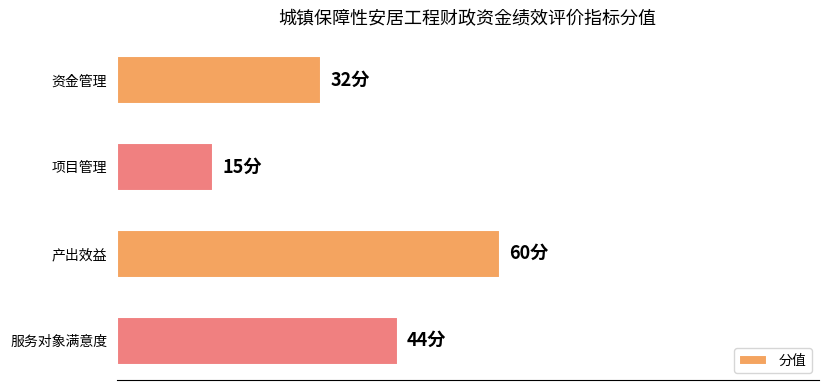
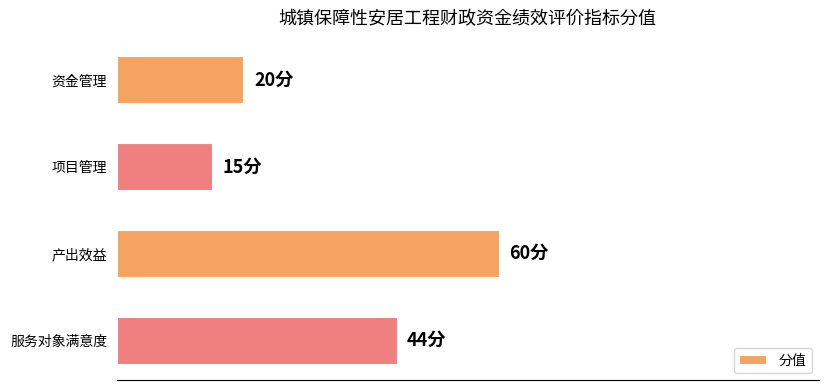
  {
-   "资金管理": "32分",
+   "资金管理": "20分",
    "项目管理": "15分",
    "产出效益": "60分",
    "服务对象满意度": "44分"
  }
